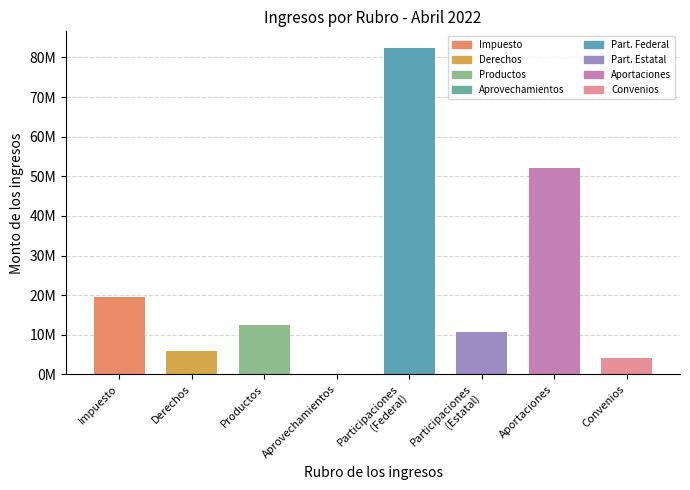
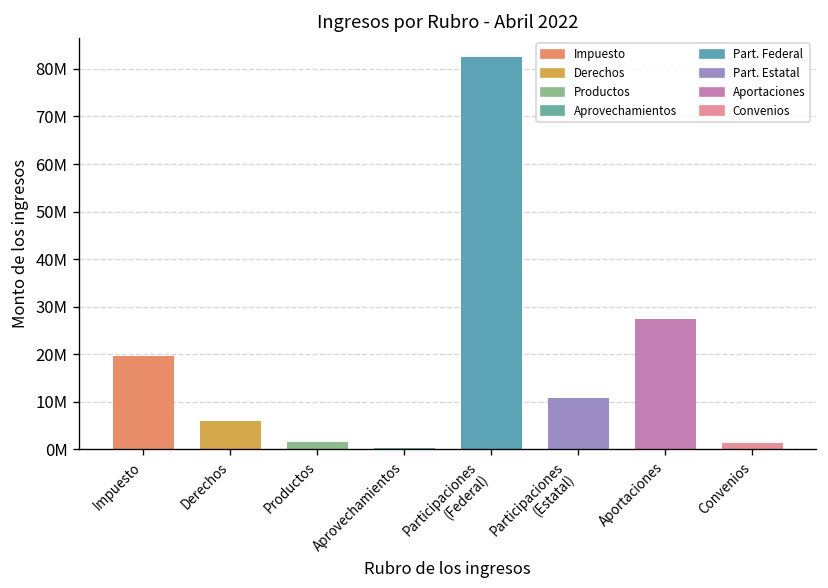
  {
    "Impuesto": 20000000,
    "Derechos": 6000000,
-   "Productos": 12000000,
+   "Productos": 2000000,
    "Participaciones (Federal)": 82000000,
    "Participaciones (Estatal)": 11000000,
-   "Aportaciones": 52000000,
-   "Convenios": 4000000
+   "Aportaciones": 27000000,
+   "Convenios": 1000000
  }
